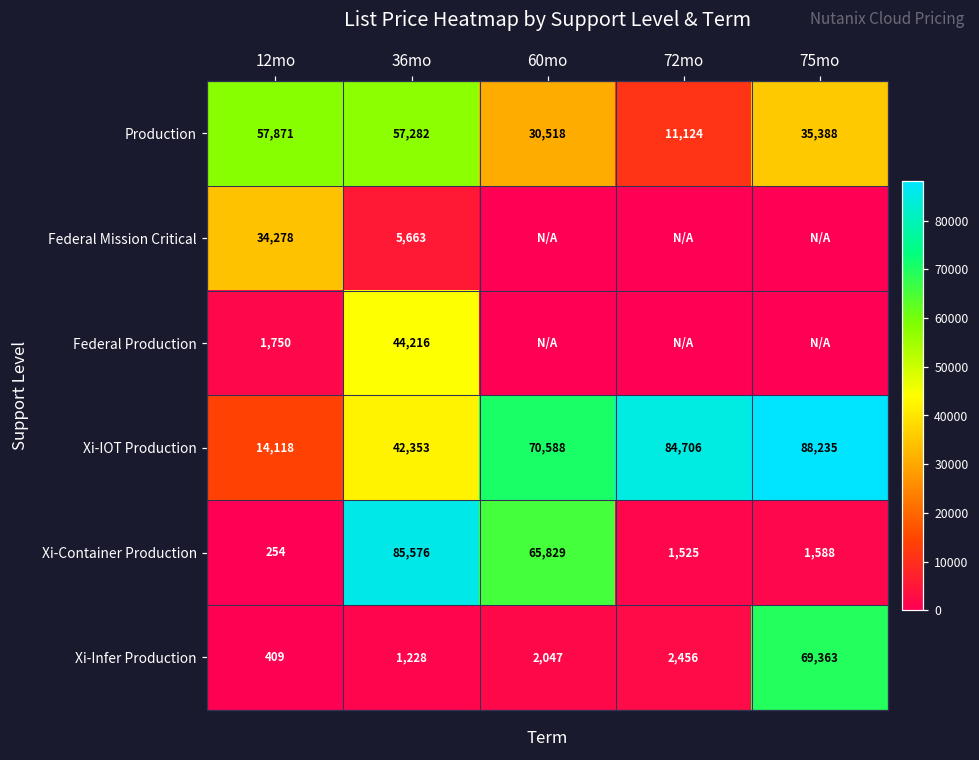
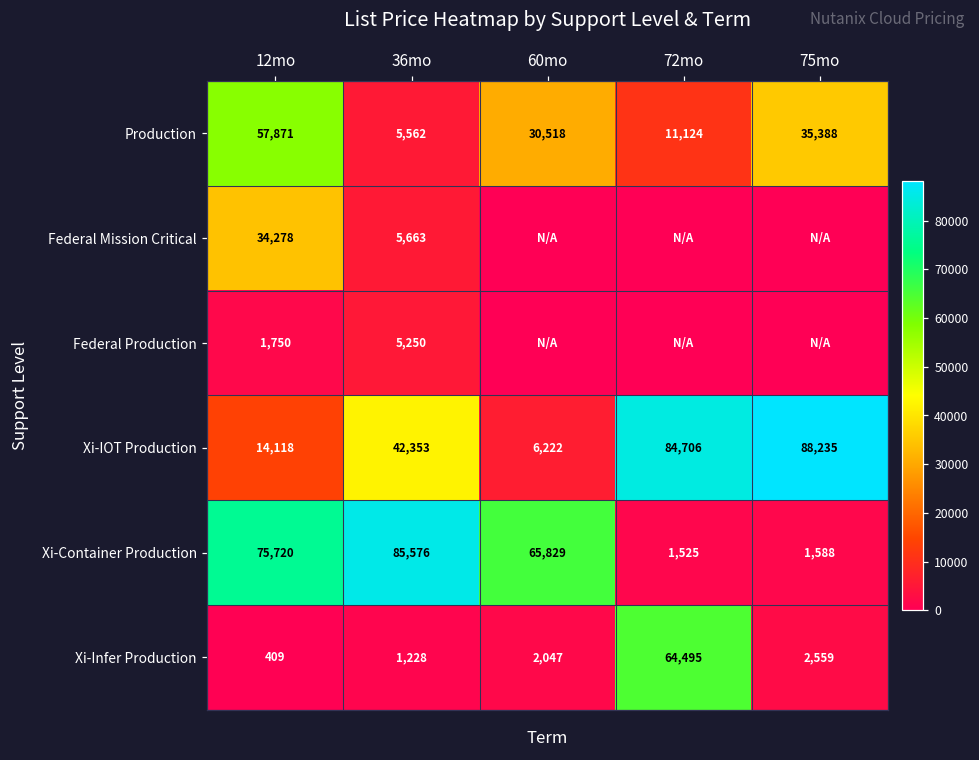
  {
    "Production": {
      "12mo": "57,871",
-     "36mo": "57,282",
+     "36mo": "5,562",
      "60mo": "30,518",
      "72mo": "11,124",
      "75mo": "35,388"
    },
    "Federal Mission Critical": {
      "12mo": "34,278",
      "36mo": "5,663"
    },
    "Federal Production": {
      "12mo": "1,750",
-     "36mo": "44,216"
+     "36mo": "5,250"
    },
    "Xi-IOT Production": {
      "12mo": "14,118",
      "36mo": "42,353",
-     "60mo": "70,588",
+     "60mo": "6,222",
      "72mo": "84,706",
      "75mo": "88,235"
    },
    "Xi-Container Production": {
-     "12mo": "254",
+     "12mo": "75,720",
      "36mo": "85,576",
      "60mo": "65,829",
      "72mo": "1,525",
      "75mo": "1,588"
    },
    "Xi-Infer Production": {
      "12mo": "409",
      "36mo": "1,228",
      "60mo": "2,047",
-     "72mo": "2,456",
-     "75mo": "69,363"
+     "72mo": "64,495",
+     "75mo": "2,559"
    }
  }
